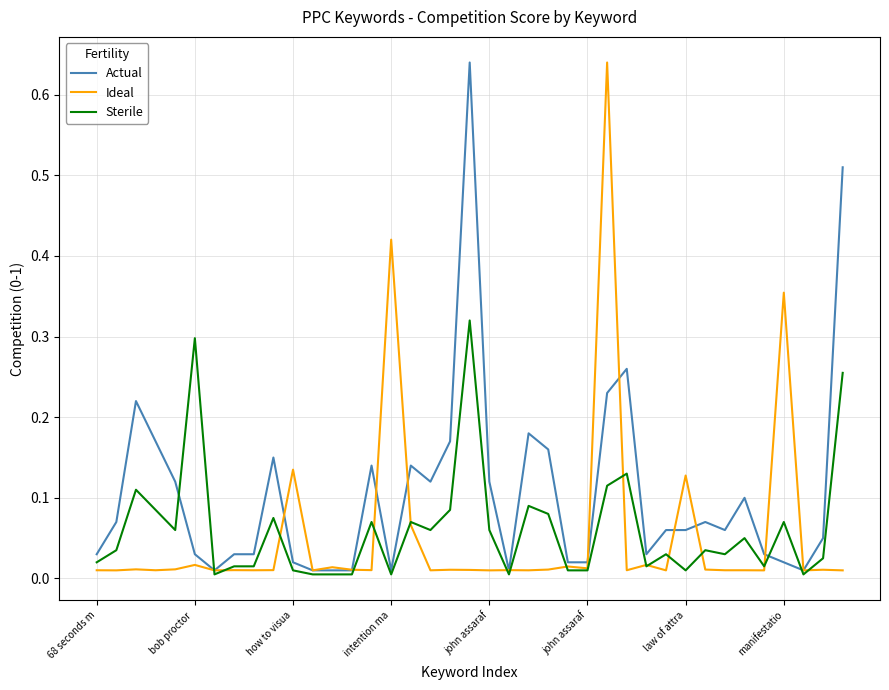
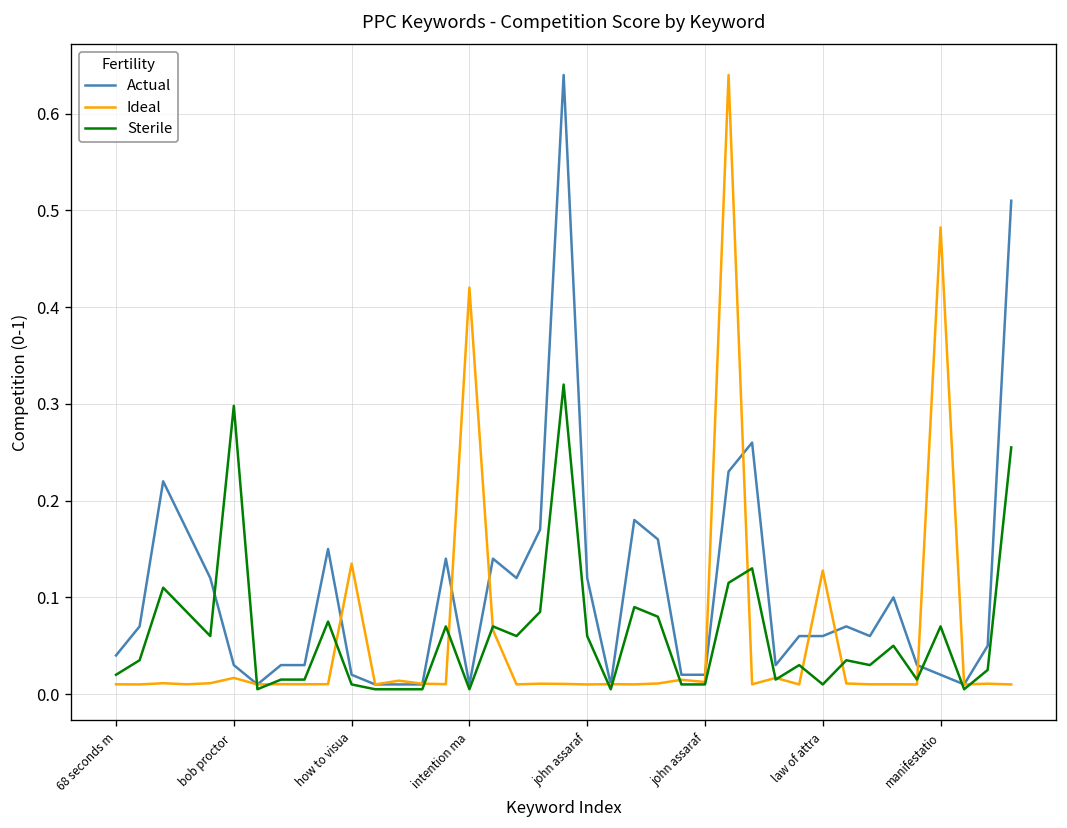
  {
    "Actual": {
-     "68 seconds m": 0.03,
+     "68 seconds m": 0.04,
      "bob proctor": 0.03,
      "how to visua": 0.02,
      "intention ma": 0.01,
      "law of attra": 0.06,
      "manifestatio": 0.02
    },
    "Ideal": {
      "68 seconds m": 0.01,
      "bob proctor": 0.02,
      "how to visua": 0.13,
      "intention ma": 0.42,
      "law of attra": 0.13,
-     "manifestatio": 0.35
+     "manifestatio": 0.48
    },
    "Sterile": {
      "68 seconds m": 0.02,
      "bob proctor": 0.30,
      "how to visua": 0.01,
      "intention ma": 0.01,
      "law of attra": 0.01,
      "manifestatio": 0.07
    }
  }
